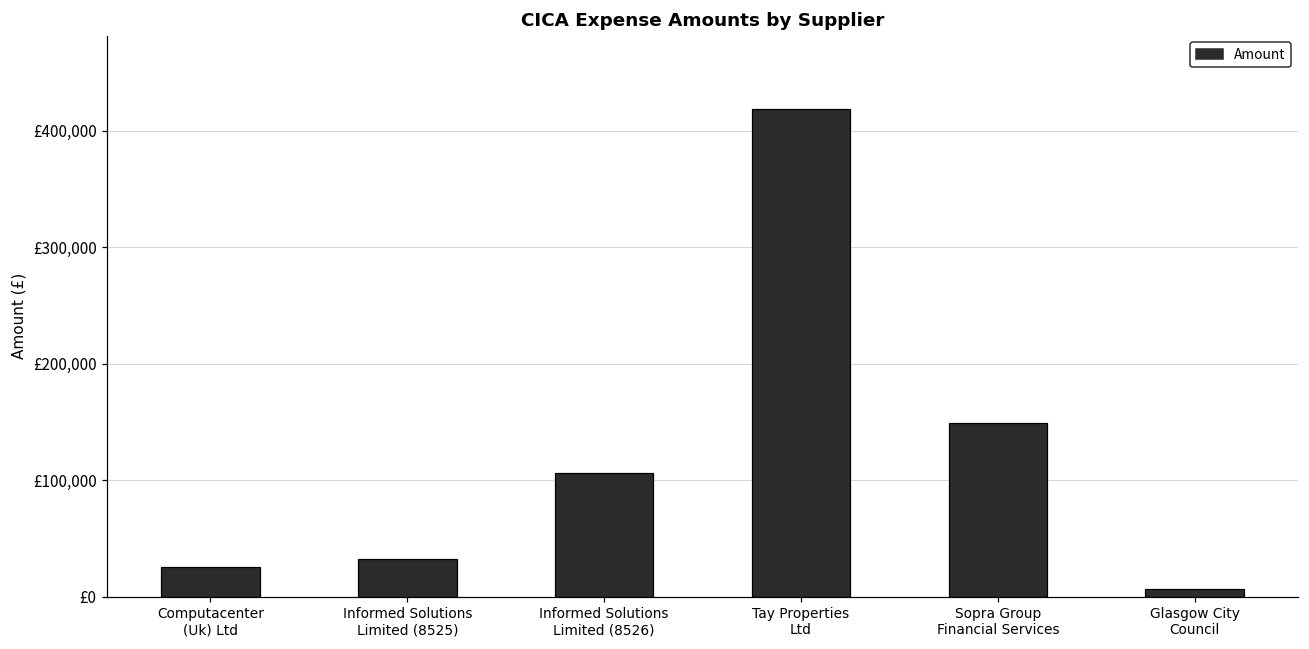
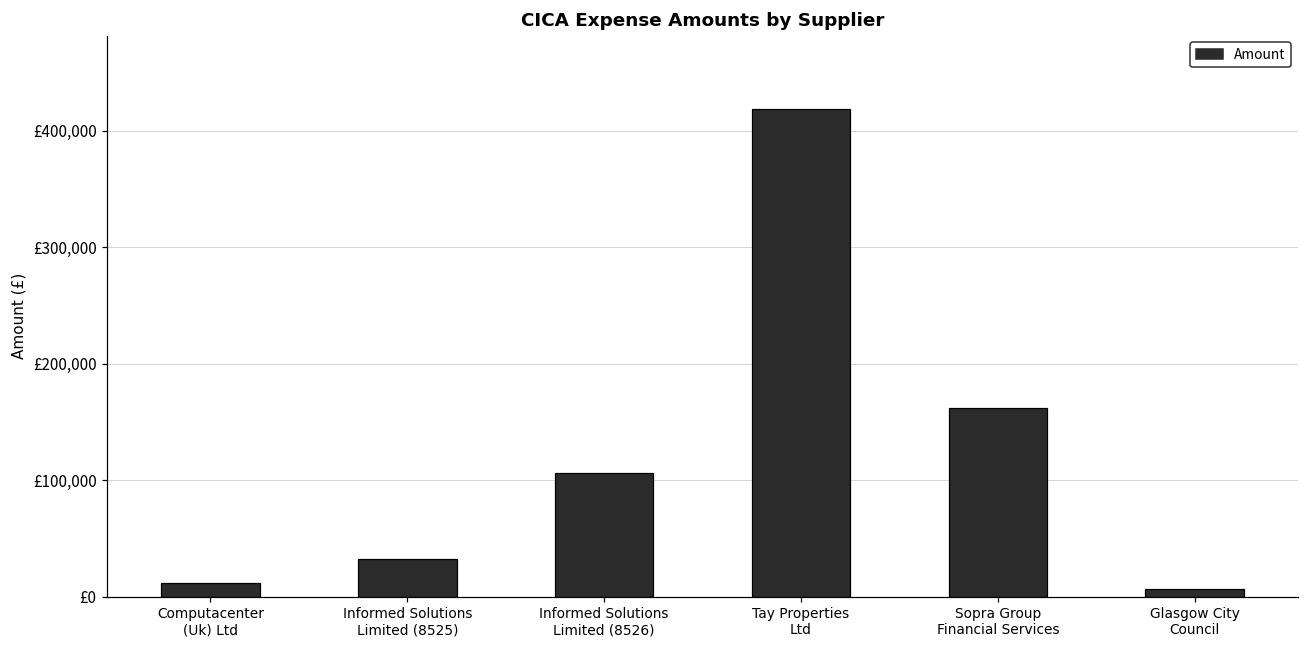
  {
-   "Computacenter (Uk) Ltd": "£25,000",
+   "Computacenter (Uk) Ltd": "£12,000",
    "Informed Solutions Limited (8525)": "£32,000",
    "Informed Solutions Limited (8526)": "£106,000",
    "Tay Properties Ltd": "£419,000",
-   "Sopra Group Financial Services": "£149,000",
+   "Sopra Group Financial Services": "£162,000",
    "Glasgow City Council": "£7,000"
  }
